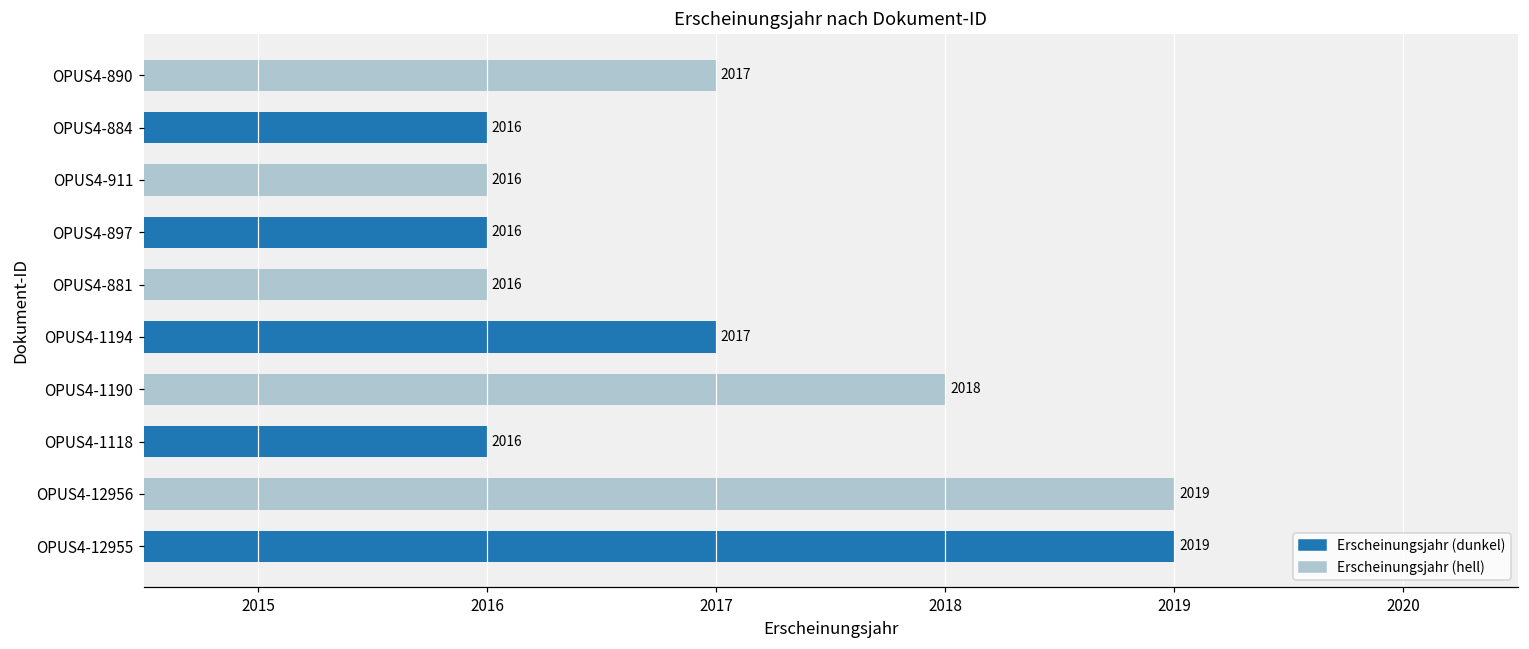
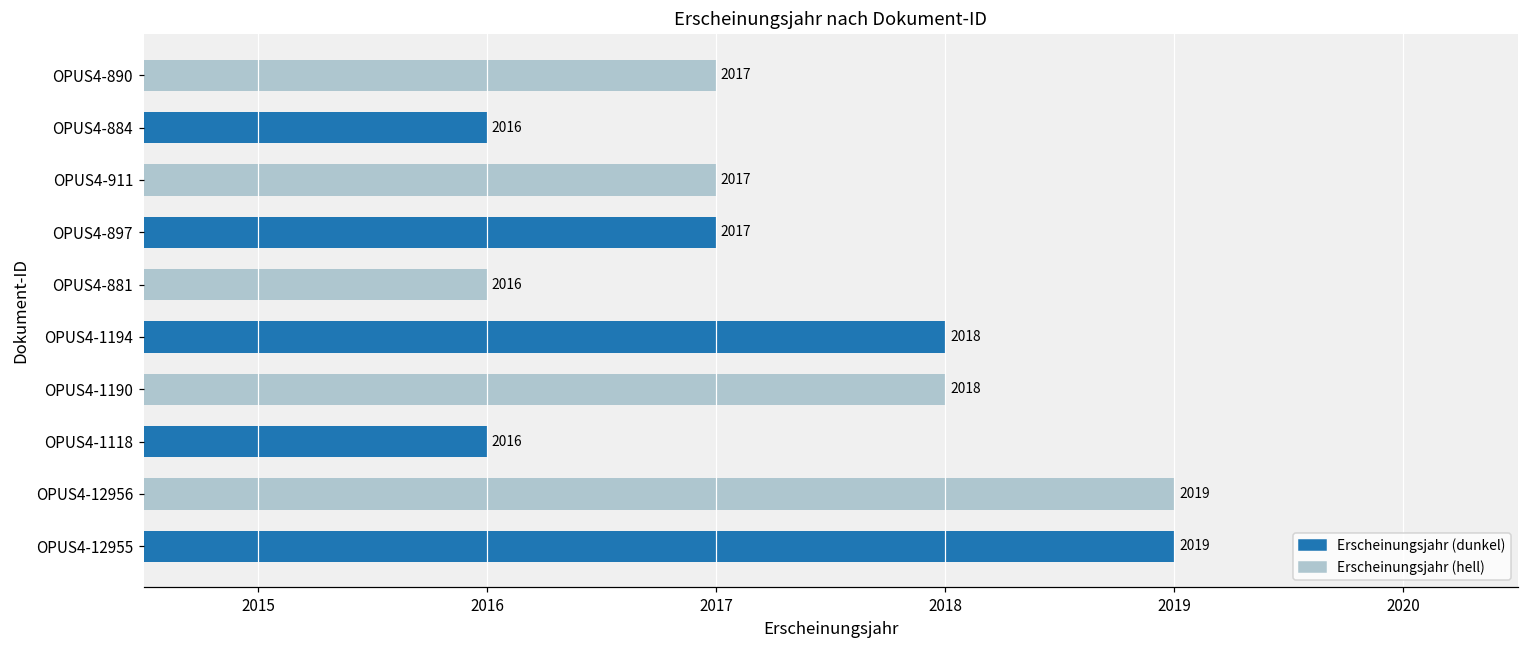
  {
    "OPUS4-890": 2017,
    "OPUS4-884": 2016,
-   "OPUS4-911": 2016,
-   "OPUS4-897": 2016,
+   "OPUS4-911": 2017,
+   "OPUS4-897": 2017,
    "OPUS4-881": 2016,
-   "OPUS4-1194": 2017,
+   "OPUS4-1194": 2018,
    "OPUS4-1190": 2018,
    "OPUS4-1118": 2016,
    "OPUS4-12956": 2019,
    "OPUS4-12955": 2019
  }
